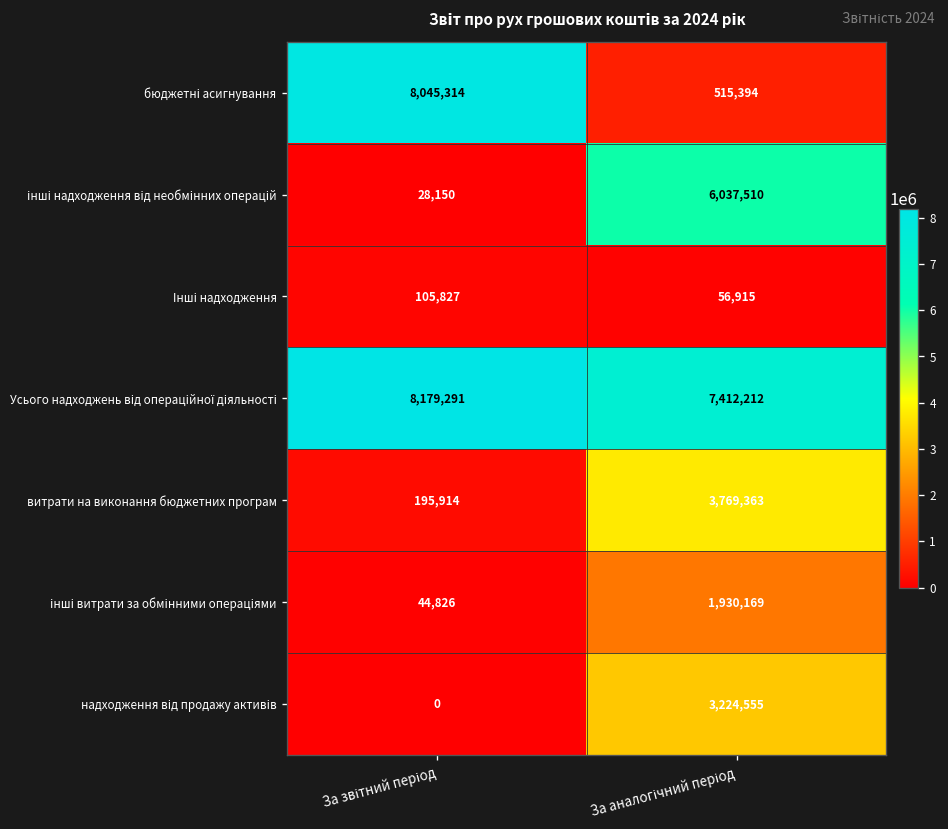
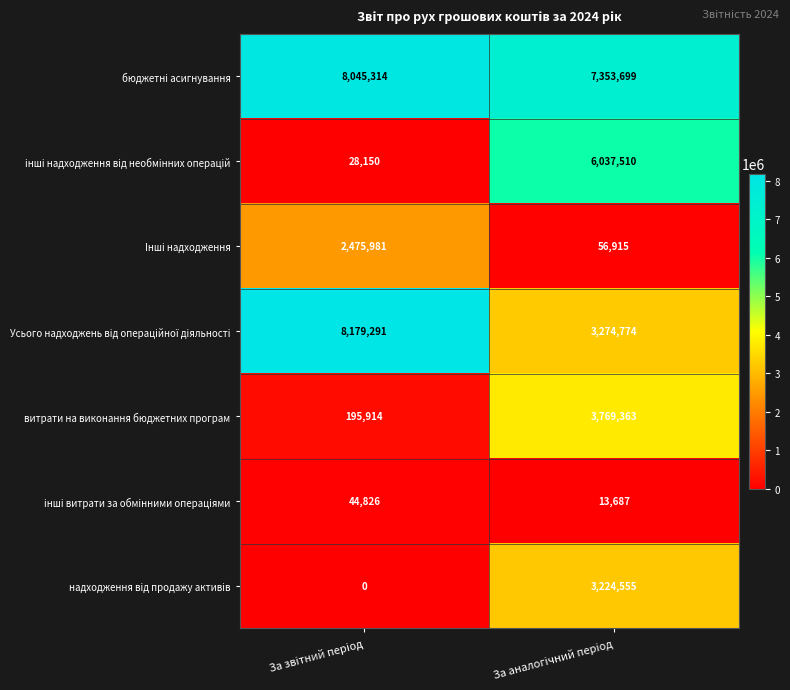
  {
    "бюджетні асигнування": {
      "За звітний період": "8,045,314",
-     "За аналогічний період": "515,394"
+     "За аналогічний період": "7,353,699"
    },
    "інші надходження від необмінних операцій": {
      "За звітний період": "28,150",
      "За аналогічний період": "6,037,510"
    },
    "Інші надходження": {
-     "За звітний період": "105,827",
+     "За звітний період": "2,475,981",
      "За аналогічний період": "56,915"
    },
    "Усього надходжень від операційної діяльності": {
      "За звітний період": "8,179,291",
-     "За аналогічний період": "7,412,212"
+     "За аналогічний період": "3,274,774"
    },
    "витрати на виконання бюджетних програм": {
      "За звітний період": "195,914",
      "За аналогічний період": "3,769,363"
    },
    "інші витрати за обмінними операціями": {
      "За звітний період": "44,826",
-     "За аналогічний період": "1,930,169"
+     "За аналогічний період": "13,687"
    },
    "надходження від продажу активів": {
      "За звітний період": "0",
      "За аналогічний період": "3,224,555"
    }
  }
